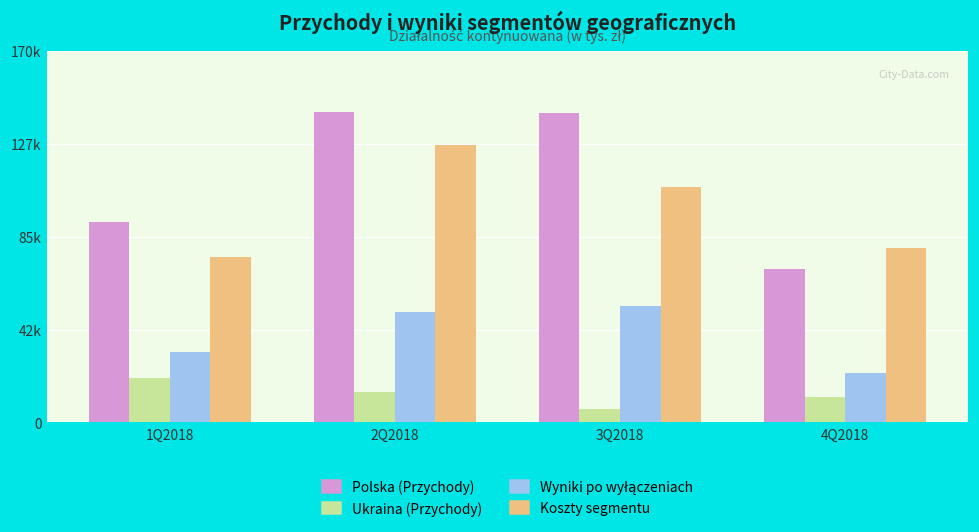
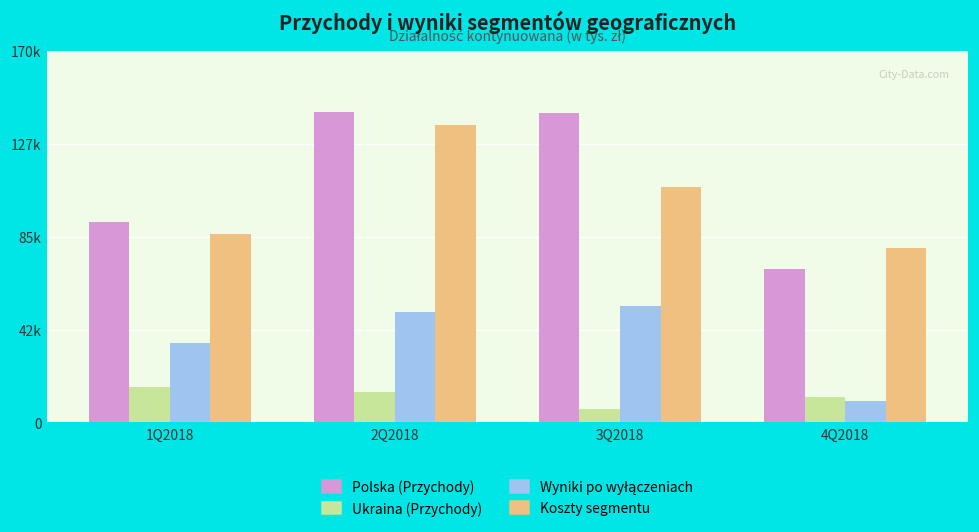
  {
    "Polska (Przychody)": {
      "1Q2018": 92000,
      "2Q2018": 142000,
      "3Q2018": 142000,
      "4Q2018": 70000
    },
    "Ukraina (Przychody)": {
-     "1Q2018": 20000,
+     "1Q2018": 16000,
      "2Q2018": 14000,
      "3Q2018": 6000,
      "4Q2018": 12000
    },
    "Wyniki po wyłączeniach": {
-     "1Q2018": 32000,
+     "1Q2018": 37000,
      "2Q2018": 51000,
      "3Q2018": 53000,
-     "4Q2018": 23000
+     "4Q2018": 10000
    },
    "Koszty segmentu": {
-     "1Q2018": 76000,
-     "2Q2018": 127000,
+     "1Q2018": 86000,
+     "2Q2018": 136000,
      "3Q2018": 108000,
      "4Q2018": 80000
    }
  }
